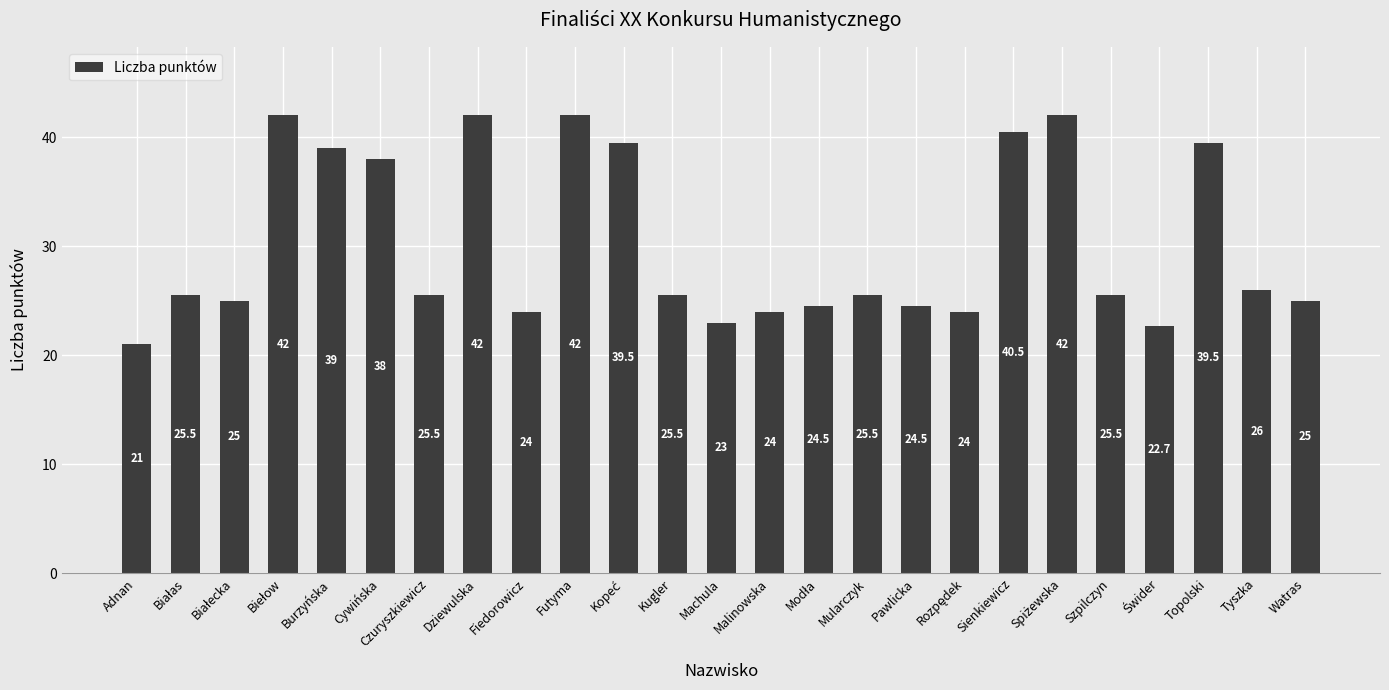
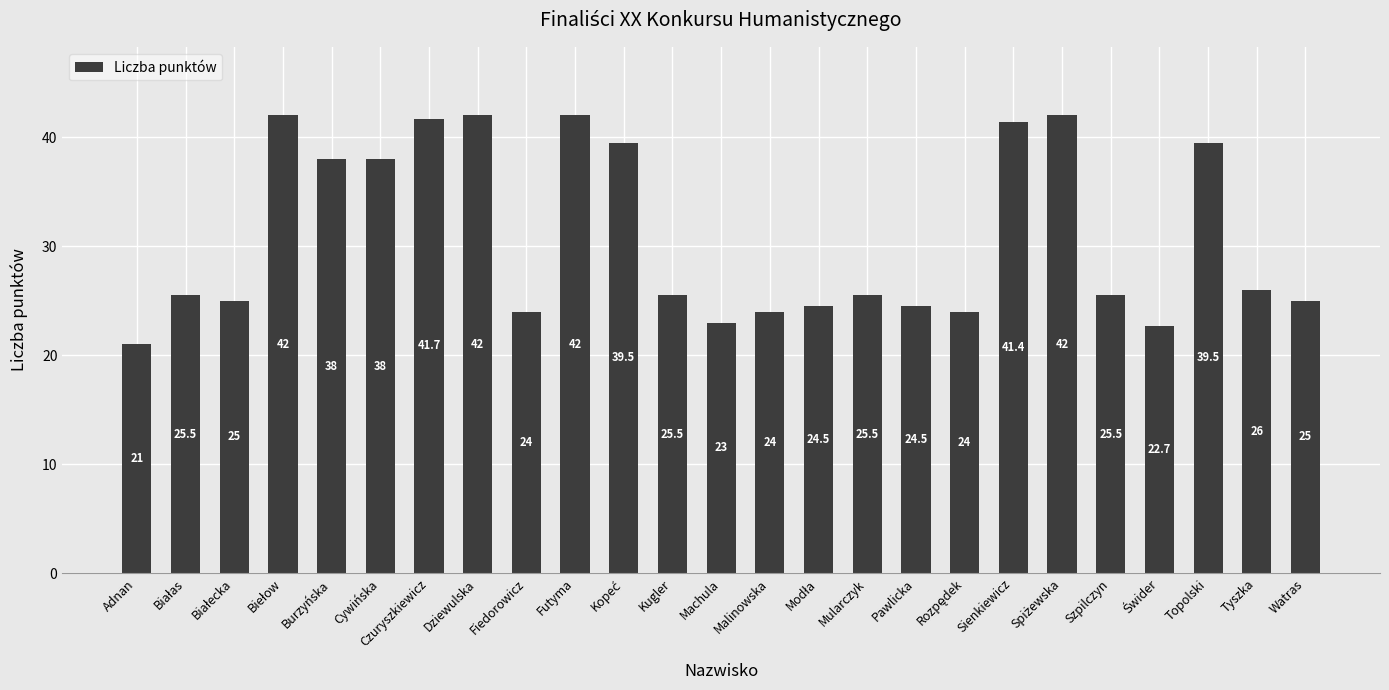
  {
    "Adnan": 21,
    "Białas": 25.5,
    "Białecka": 25,
    "Biełow": 42,
-   "Burzyńska": 39,
+   "Burzyńska": 38,
    "Cywińska": 38,
-   "Czuryszkiewicz": 25.5,
+   "Czuryszkiewicz": 41.7,
    "Dziewulska": 42,
    "Fiedorowicz": 24,
    "Futyma": 42,
    "Kopeć": 39.5,
    "Kugler": 25.5,
    "Machula": 23,
    "Malinowska": 24,
    "Modła": 24.5,
    "Mularczyk": 25.5,
    "Pawlicka": 24.5,
    "Rozpędek": 24,
-   "Sienkiewicz": 40.5,
+   "Sienkiewicz": 41.4,
    "Spiżewska": 42,
    "Szpilczyn": 25.5,
    "Świder": 22.7,
    "Topolski": 39.5,
    "Tyszka": 26,
    "Watras": 25
  }
